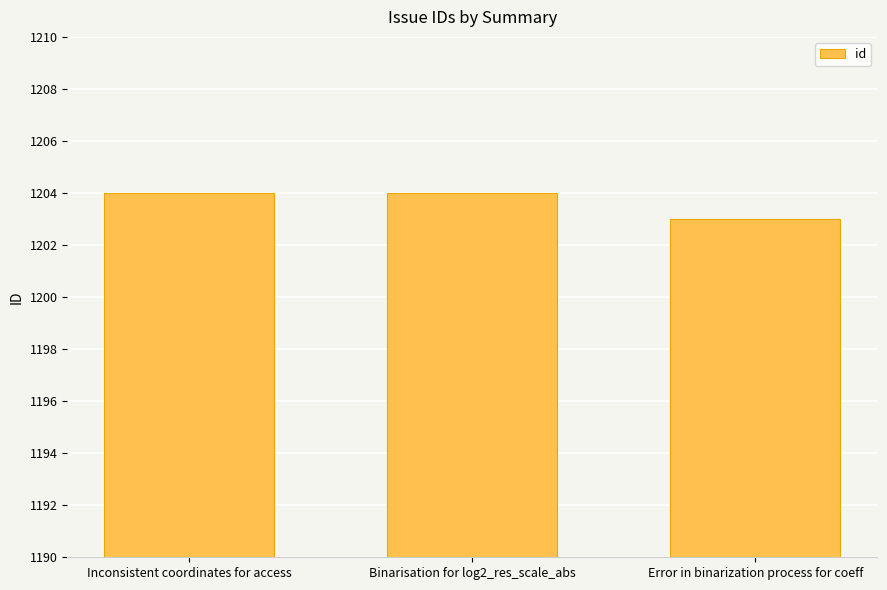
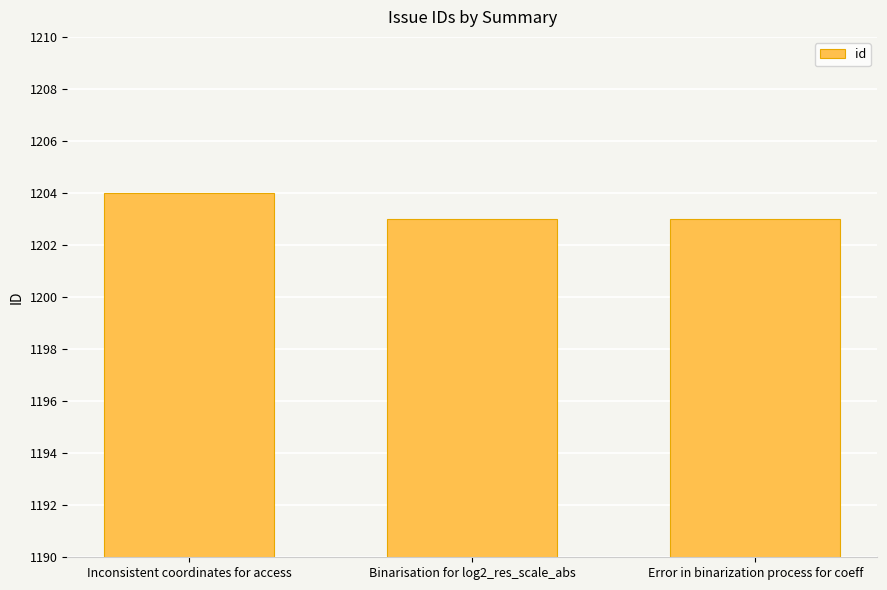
  {
    "Inconsistent coordinates for access": 1204,
-   "Binarisation for log2_res_scale_abs": 1204,
+   "Binarisation for log2_res_scale_abs": 1203,
    "Error in binarization process for coeff": 1203
  }
